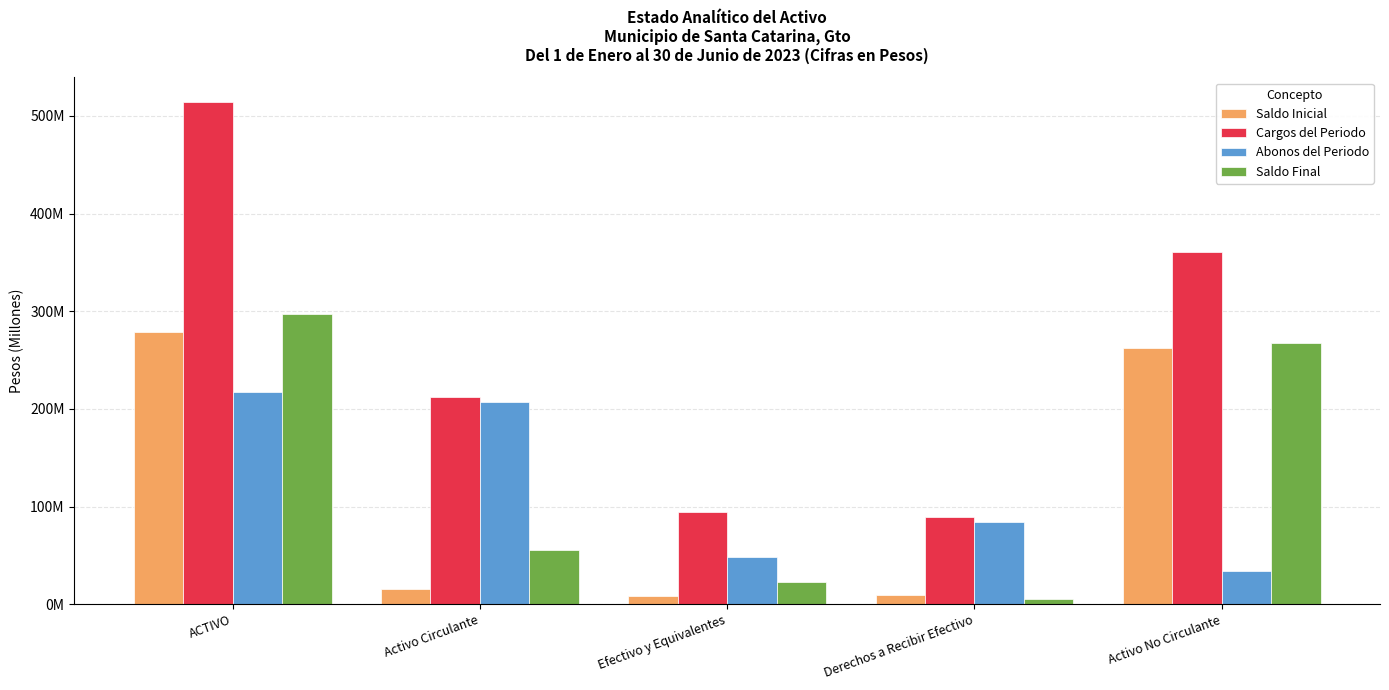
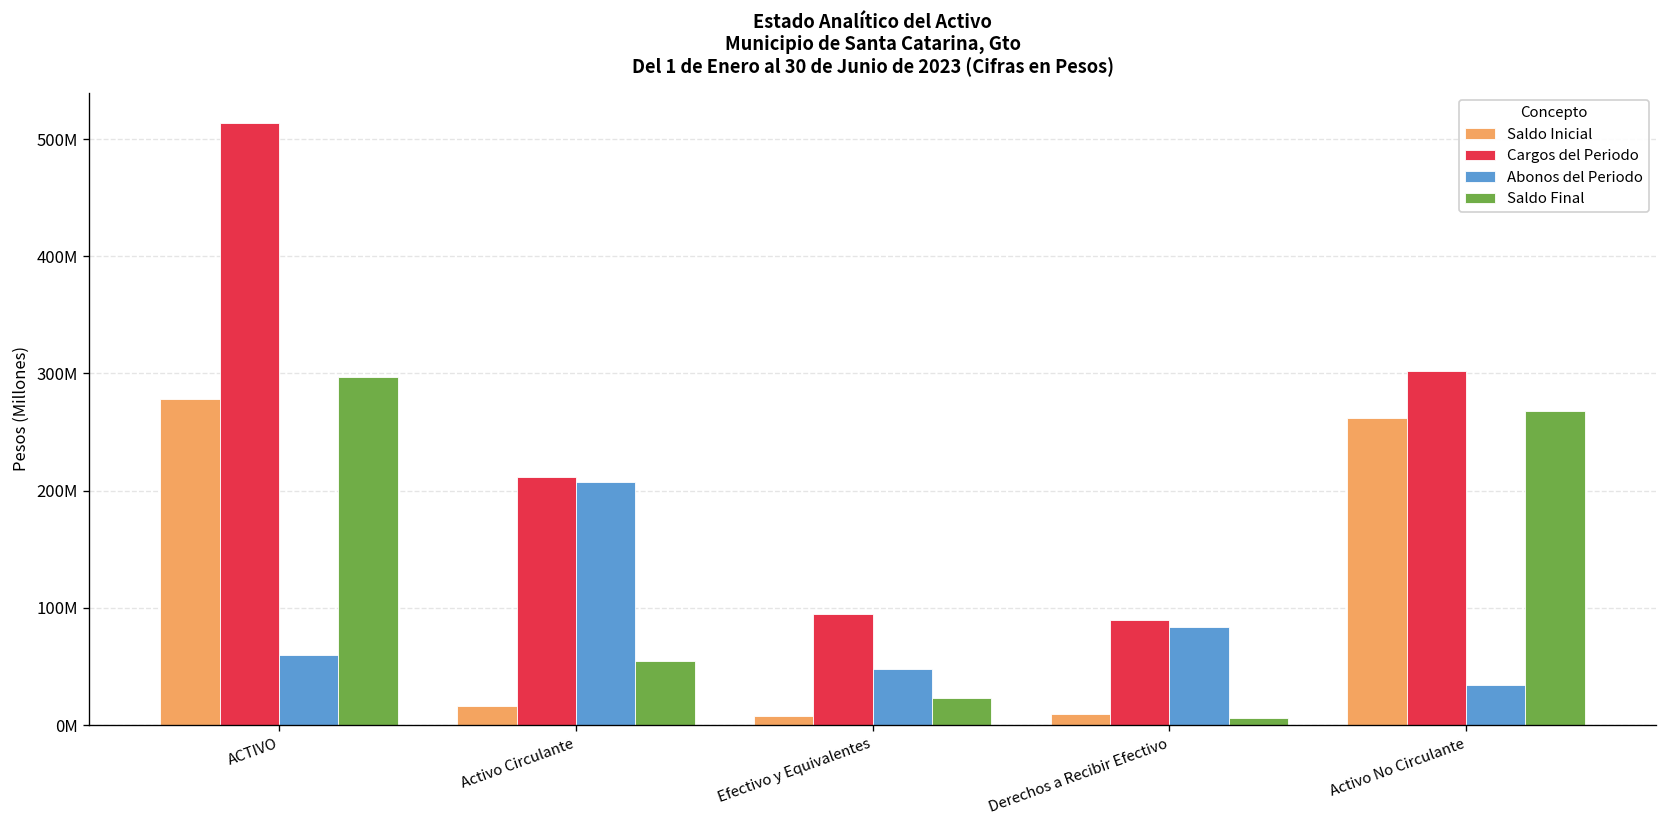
  {
    "Saldo Inicial": {
      "ACTIVO": 280000000,
      "Activo Circulante": 20000000,
      "Efectivo y Equivalentes": 10000000,
      "Derechos a Recibir Efectivo": 10000000,
      "Activo No Circulante": 260000000
    },
    "Cargos del Periodo": {
      "ACTIVO": 510000000,
      "Activo Circulante": 210000000,
      "Efectivo y Equivalentes": 90000000,
      "Derechos a Recibir Efectivo": 90000000,
-     "Activo No Circulante": 360000000
+     "Activo No Circulante": 300000000
    },
    "Abonos del Periodo": {
-     "ACTIVO": 220000000,
+     "ACTIVO": 60000000,
      "Activo Circulante": 210000000,
      "Efectivo y Equivalentes": 50000000,
      "Derechos a Recibir Efectivo": 80000000,
      "Activo No Circulante": 30000000
    },
    "Saldo Final": {
      "ACTIVO": 300000000,
      "Activo Circulante": 60000000,
      "Efectivo y Equivalentes": 20000000,
      "Derechos a Recibir Efectivo": 10000000,
      "Activo No Circulante": 270000000
    }
  }
